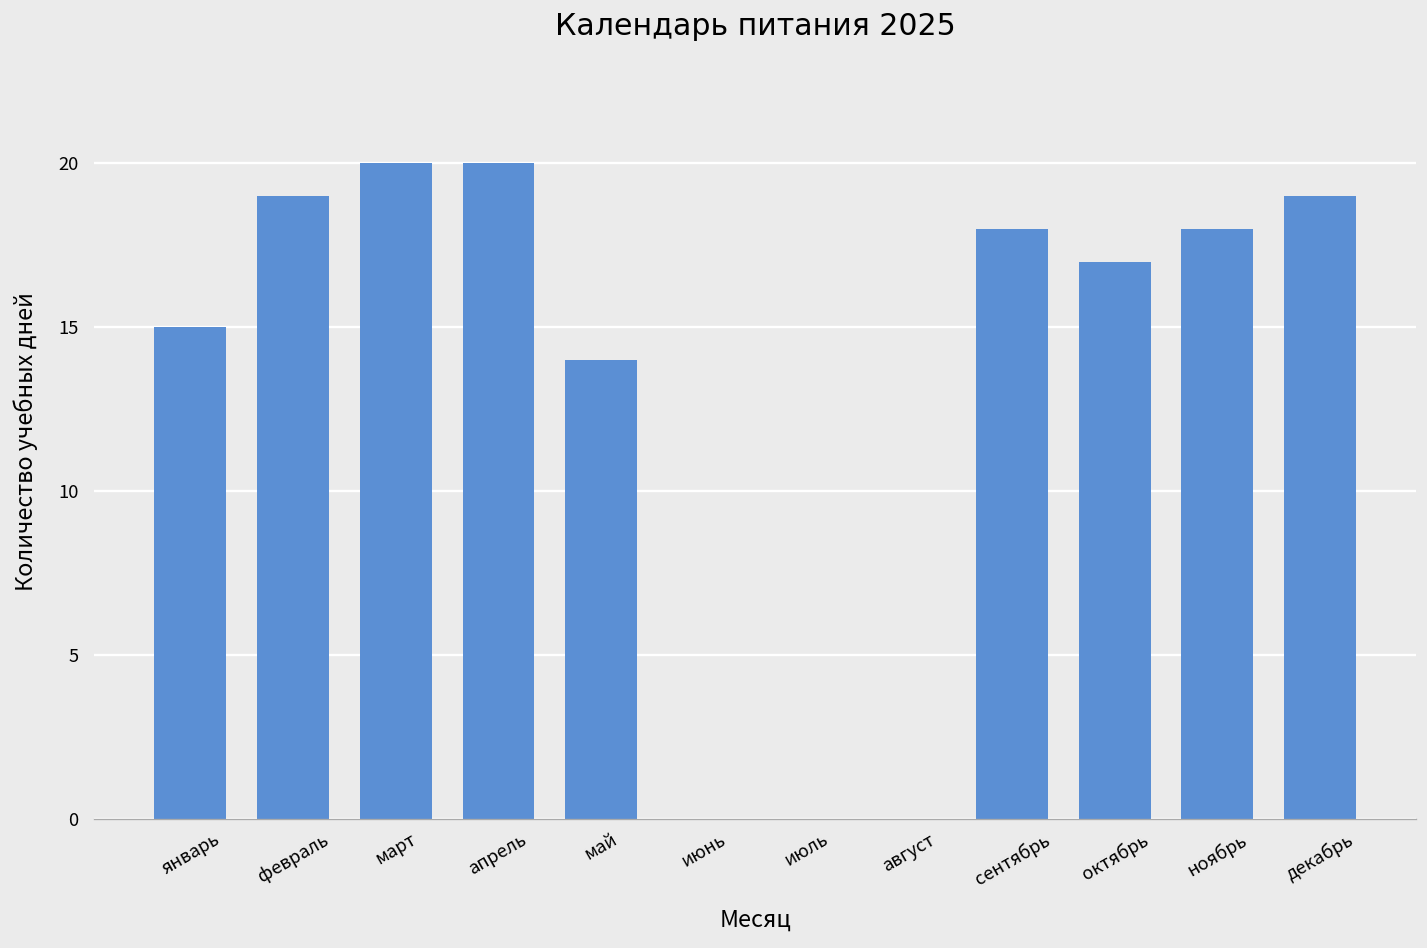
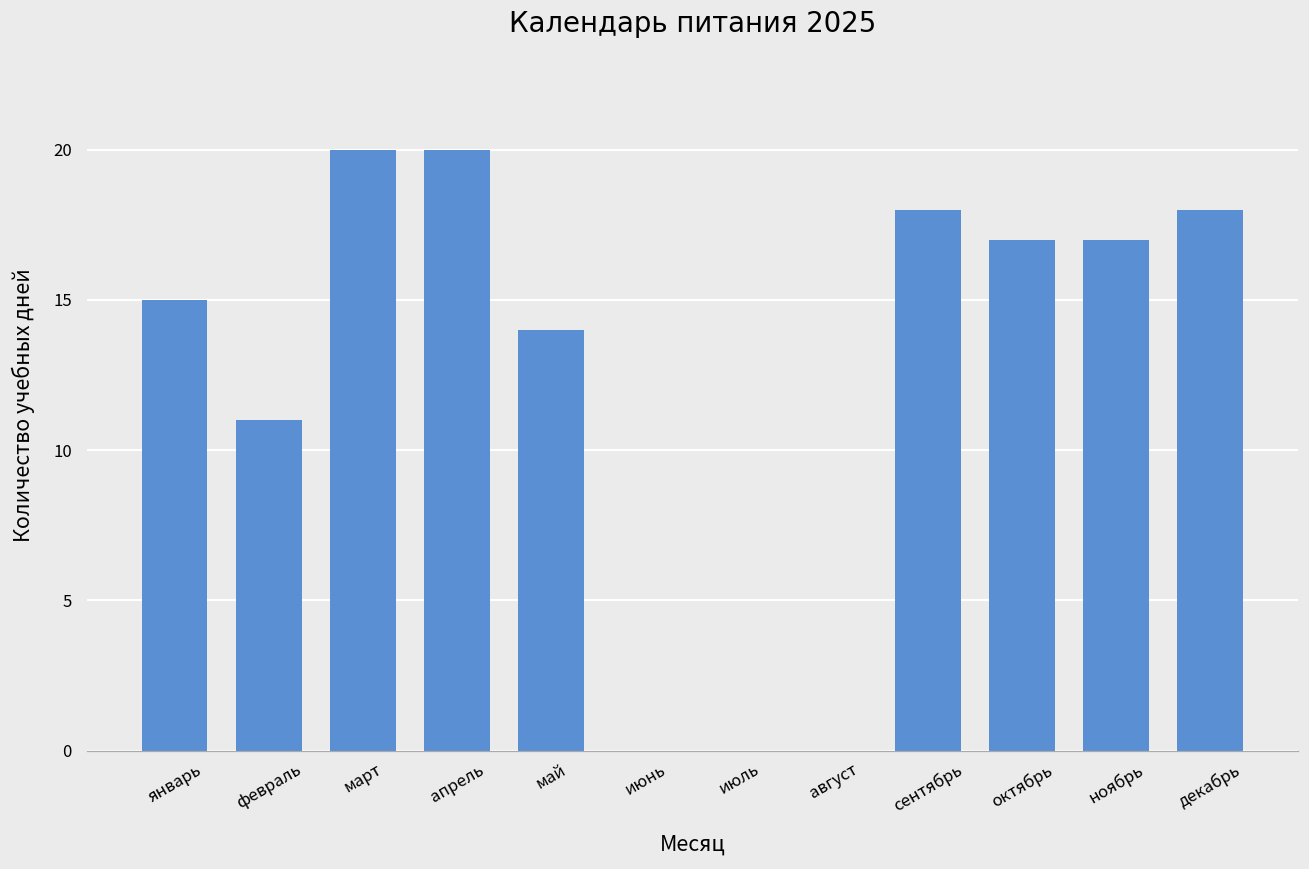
  {
    "январь": 15,
-   "февраль": 19,
+   "февраль": 11,
    "март": 20,
    "апрель": 20,
    "май": 14,
    "июнь": 0,
    "июль": 0,
    "август": 0,
    "сентябрь": 18,
    "октябрь": 17,
-   "ноябрь": 18,
-   "декабрь": 19
+   "ноябрь": 17,
+   "декабрь": 18
  }
